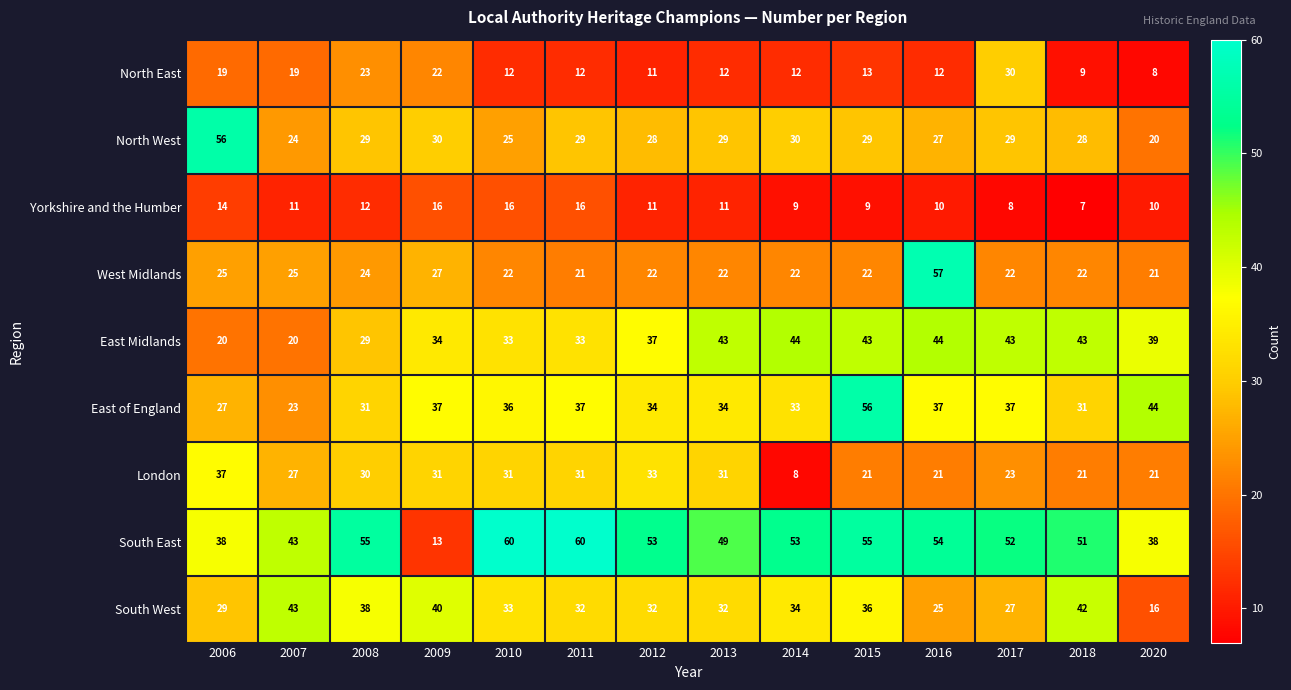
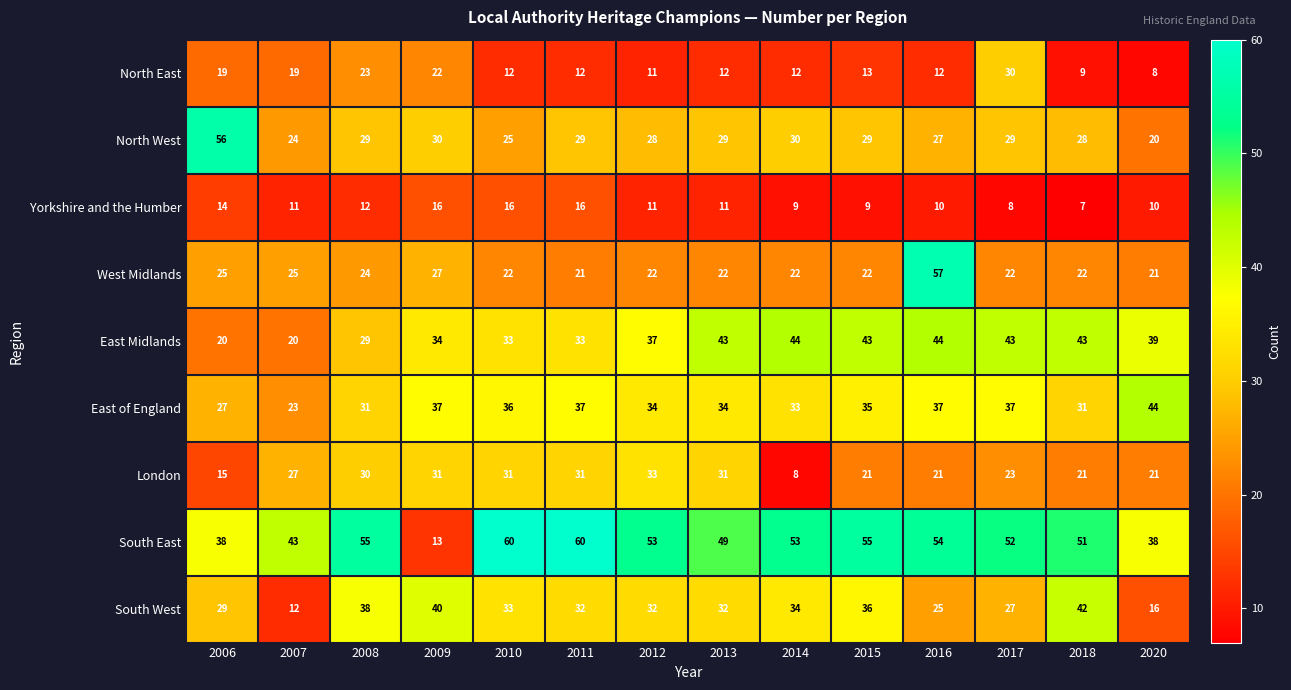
  {
    "North East": {
      "2006": 19,
      "2007": 19,
      "2008": 23,
      "2009": 22,
      "2010": 12,
      "2011": 12,
      "2012": 11,
      "2013": 12,
      "2014": 12,
      "2015": 13,
      "2016": 12,
      "2017": 30,
      "2018": 9,
      "2020": 8
    },
    "North West": {
      "2006": 56,
      "2007": 24,
      "2008": 29,
      "2009": 30,
      "2010": 25,
      "2011": 29,
      "2012": 28,
      "2013": 29,
      "2014": 30,
      "2015": 29,
      "2016": 27,
      "2017": 29,
      "2018": 28,
      "2020": 20
    },
    "Yorkshire and the Humber": {
      "2006": 14,
      "2007": 11,
      "2008": 12,
      "2009": 16,
      "2010": 16,
      "2011": 16,
      "2012": 11,
      "2013": 11,
      "2014": 9,
      "2015": 9,
      "2016": 10,
      "2017": 8,
      "2018": 7,
      "2020": 10
    },
    "West Midlands": {
      "2006": 25,
      "2007": 25,
      "2008": 24,
      "2009": 27,
      "2010": 22,
      "2011": 21,
      "2012": 22,
      "2013": 22,
      "2014": 22,
      "2015": 22,
      "2016": 57,
      "2017": 22,
      "2018": 22,
      "2020": 21
    },
    "East Midlands": {
      "2006": 20,
      "2007": 20,
      "2008": 29,
      "2009": 34,
      "2010": 33,
      "2011": 33,
      "2012": 37,
      "2013": 43,
      "2014": 44,
      "2015": 43,
      "2016": 44,
      "2017": 43,
      "2018": 43,
      "2020": 39
    },
    "East of England": {
      "2006": 27,
      "2007": 23,
      "2008": 31,
      "2009": 37,
      "2010": 36,
      "2011": 37,
      "2012": 34,
      "2013": 34,
      "2014": 33,
-     "2015": 56,
+     "2015": 35,
      "2016": 37,
      "2017": 37,
      "2018": 31,
      "2020": 44
    },
    "London": {
-     "2006": 37,
+     "2006": 15,
      "2007": 27,
      "2008": 30,
      "2009": 31,
      "2010": 31,
      "2011": 31,
      "2012": 33,
      "2013": 31,
      "2014": 8,
      "2015": 21,
      "2016": 21,
      "2017": 23,
      "2018": 21,
      "2020": 21
    },
    "South East": {
      "2006": 38,
      "2007": 43,
      "2008": 55,
      "2009": 13,
      "2010": 60,
      "2011": 60,
      "2012": 53,
      "2013": 49,
      "2014": 53,
      "2015": 55,
      "2016": 54,
      "2017": 52,
      "2018": 51,
      "2020": 38
    },
    "South West": {
      "2006": 29,
-     "2007": 43,
+     "2007": 12,
      "2008": 38,
      "2009": 40,
      "2010": 33,
      "2011": 32,
      "2012": 32,
      "2013": 32,
      "2014": 34,
      "2015": 36,
      "2016": 25,
      "2017": 27,
      "2018": 42,
      "2020": 16
    }
  }
